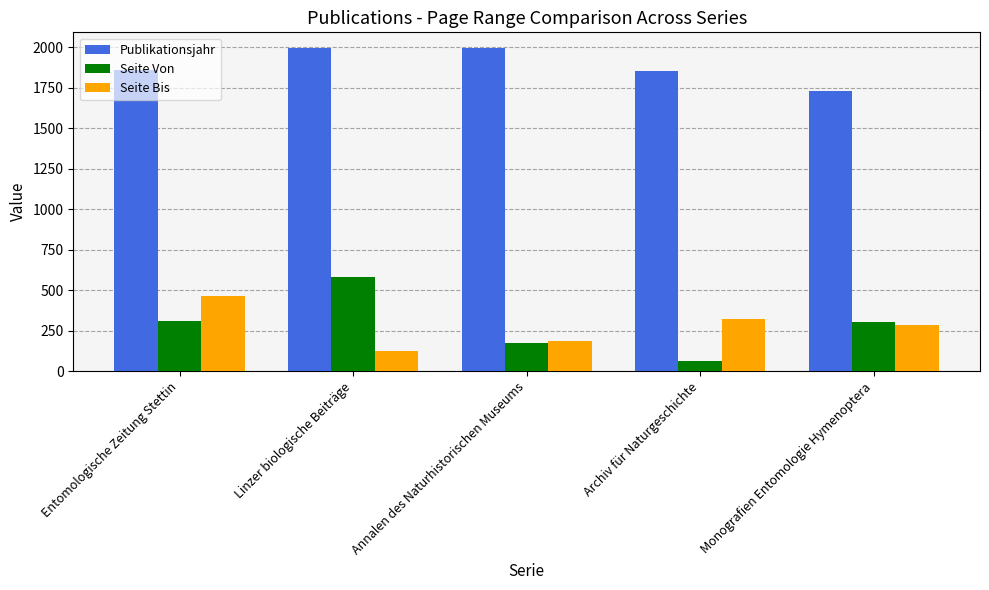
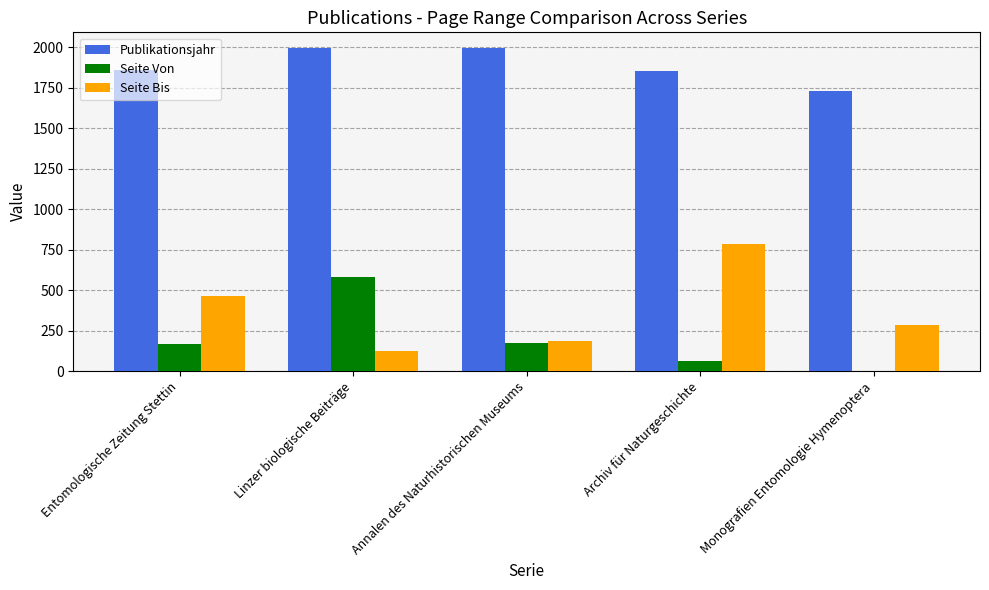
  {
    "Publikationsjahr": {
      "Linzer biologische Beiträge": 1990,
      "Annalen des Naturhistorischen Museums": 1990,
      "Archiv für Naturgeschichte": 1860,
      "Monografien Entomologie Hymenoptera": 1730
    },
    "Seite Von": {
-     "Entomologische Zeitung Stettin": 310,
+     "Entomologische Zeitung Stettin": 170,
      "Linzer biologische Beiträge": 580,
      "Annalen des Naturhistorischen Museums": 170,
      "Archiv für Naturgeschichte": 60,
-     "Monografien Entomologie Hymenoptera": 310
+     "Monografien Entomologie Hymenoptera": 0
    },
    "Seite Bis": {
      "Entomologische Zeitung Stettin": 460,
      "Linzer biologische Beiträge": 120,
      "Annalen des Naturhistorischen Museums": 190,
-     "Archiv für Naturgeschichte": 320,
+     "Archiv für Naturgeschichte": 790,
      "Monografien Entomologie Hymenoptera": 280
    }
  }
